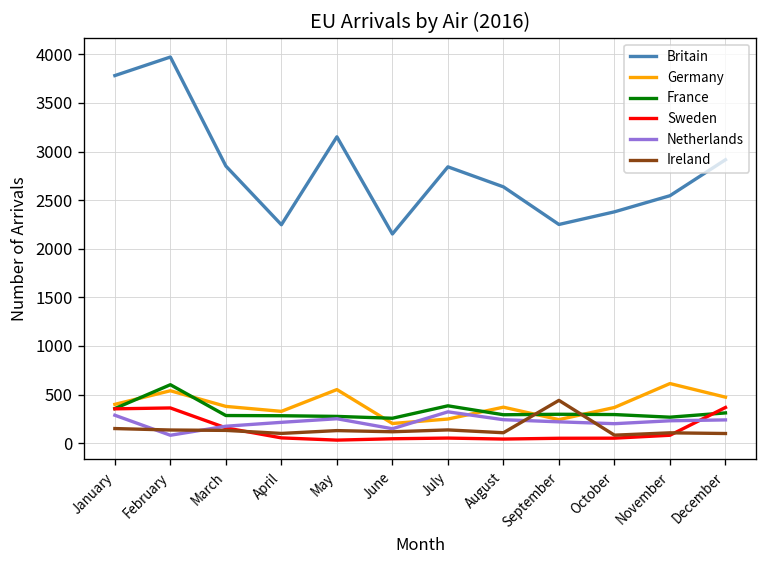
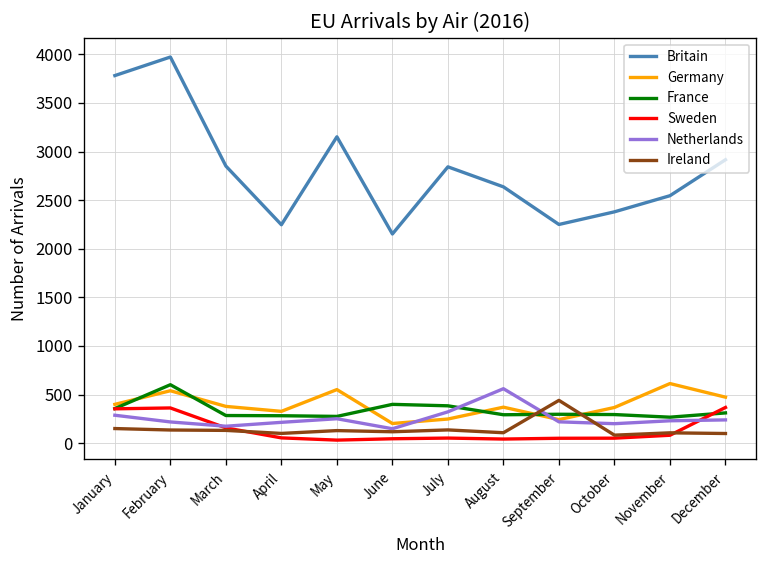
  {
    "Britain": {
      "January": 3800,
      "February": 4000,
      "March": 2900,
      "April": 2200,
      "May": 3200,
      "June": 2200,
      "July": 2800,
      "August": 2600,
      "September": 2300,
      "October": 2400,
      "November": 2500
    },
    "Germany": {
      "January": 400,
      "February": 500,
      "March": 400,
      "April": 300,
      "May": 600,
      "June": 200,
      "July": 200,
      "August": 400,
      "October": 400,
      "November": 600,
      "December": 500
    },
    "France": {
      "February": 600,
      "March": 300,
      "April": 300,
-     "June": 300,
+     "June": 400,
      "July": 400,
      "August": 300,
      "September": 300,
      "October": 300,
      "November": 300,
      "December": 300
    },
    "Sweden": {
      "February": 400,
      "April": 100,
      "May": 0,
      "June": 0,
      "July": 100,
      "August": 0,
      "September": 100,
      "December": 400
    },
    "Netherlands": {
      "January": 300,
-     "February": 100,
+     "February": 200,
      "April": 200,
      "July": 300,
-     "August": 200,
+     "August": 600,
      "October": 200,
      "November": 200,
      "December": 200
    },
    "Ireland": {
      "January": 200,
      "February": 100,
      "April": 100,
      "May": 100,
      "July": 100,
      "August": 100,
      "September": 400,
      "December": 100
    }
  }
